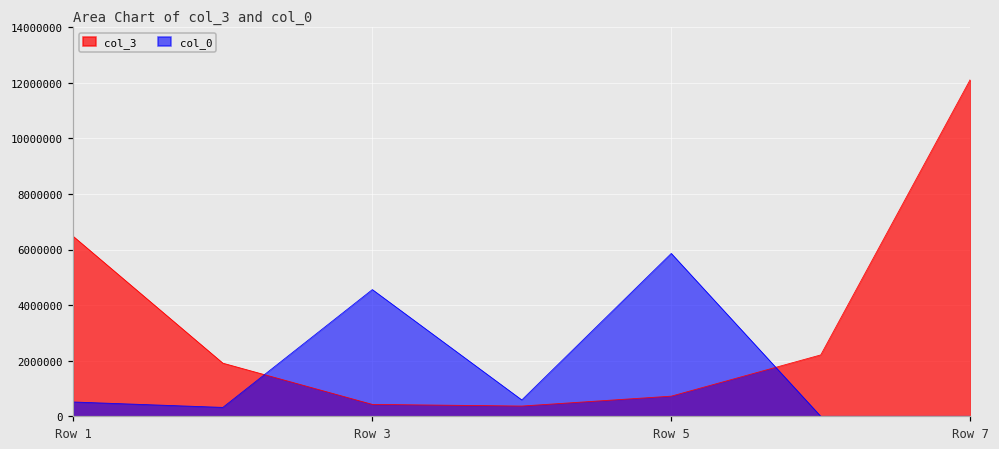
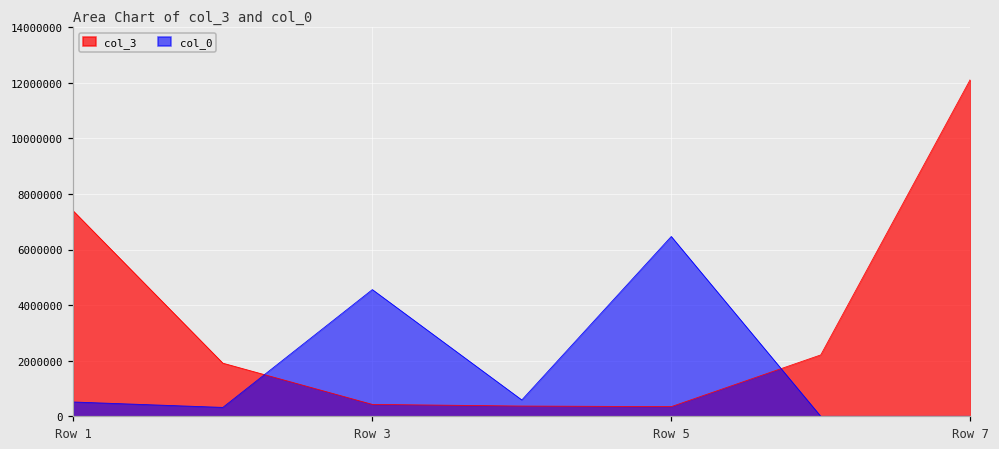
  {
    "col_3": {
-     "Row 1": 6500000,
+     "Row 1": 7400000,
      "Row 3": 400000,
-     "Row 5": 700000,
+     "Row 5": 300000,
      "Row 7": 12100000
    },
    "col_0": {
      "Row 1": 500000,
      "Row 3": 4600000,
-     "Row 5": 5900000,
+     "Row 5": 6500000,
      "Row 7": 0
    }
  }
